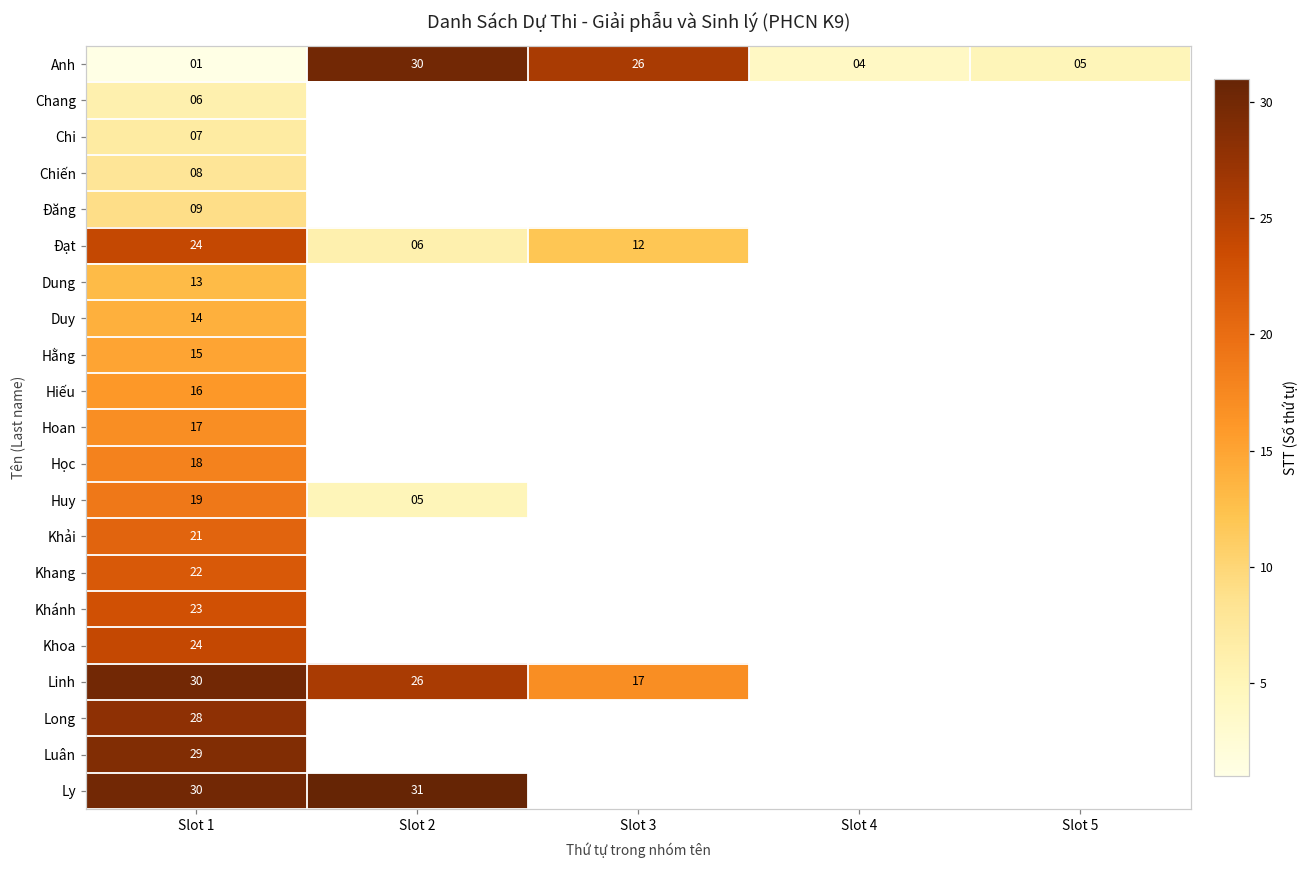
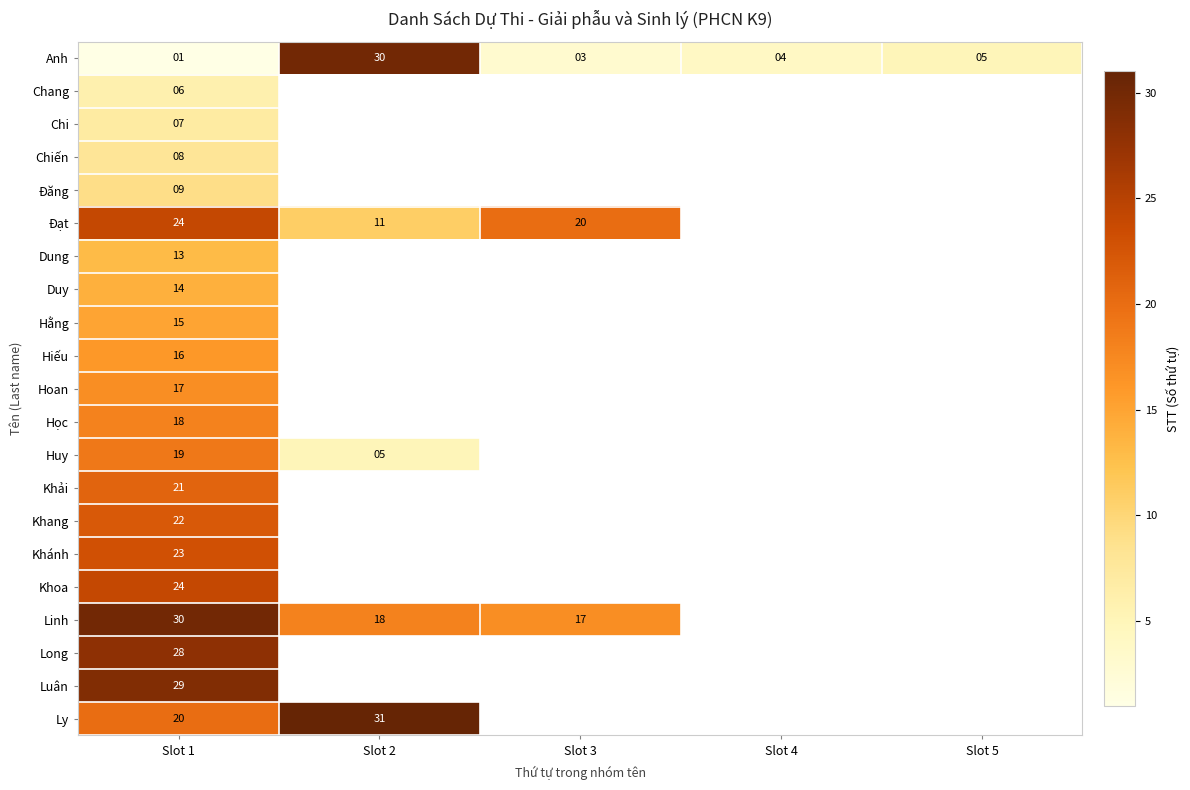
  {
    "Anh": {
      "Slot 1": "01",
      "Slot 2": "30",
-     "Slot 3": "26",
+     "Slot 3": "03",
      "Slot 4": "04",
      "Slot 5": "05"
    },
    "Chang": {
      "Slot 1": "06"
    },
    "Chi": {
      "Slot 1": "07"
    },
    "Chiến": {
      "Slot 1": "08"
    },
    "Đăng": {
      "Slot 1": "09"
    },
    "Đạt": {
      "Slot 1": "24",
-     "Slot 2": "06",
-     "Slot 3": "12"
+     "Slot 2": "11",
+     "Slot 3": "20"
    },
    "Dung": {
      "Slot 1": "13"
    },
    "Duy": {
      "Slot 1": "14"
    },
    "Hằng": {
      "Slot 1": "15"
    },
    "Hiếu": {
      "Slot 1": "16"
    },
    "Hoan": {
      "Slot 1": "17"
    },
    "Học": {
      "Slot 1": "18"
    },
    "Huy": {
      "Slot 1": "19",
      "Slot 2": "05"
    },
    "Khải": {
      "Slot 1": "21"
    },
    "Khang": {
      "Slot 1": "22"
    },
    "Khánh": {
      "Slot 1": "23"
    },
    "Khoa": {
      "Slot 1": "24"
    },
    "Linh": {
      "Slot 1": "30",
-     "Slot 2": "26",
+     "Slot 2": "18",
      "Slot 3": "17"
    },
    "Long": {
      "Slot 1": "28"
    },
    "Luân": {
      "Slot 1": "29"
    },
    "Ly": {
-     "Slot 1": "30",
+     "Slot 1": "20",
      "Slot 2": "31"
    }
  }
